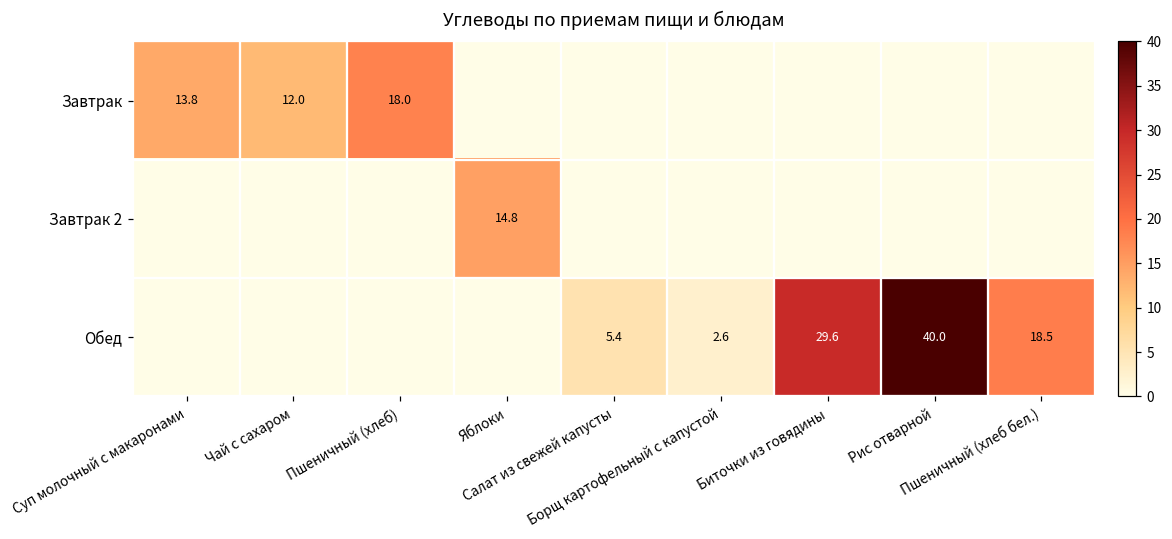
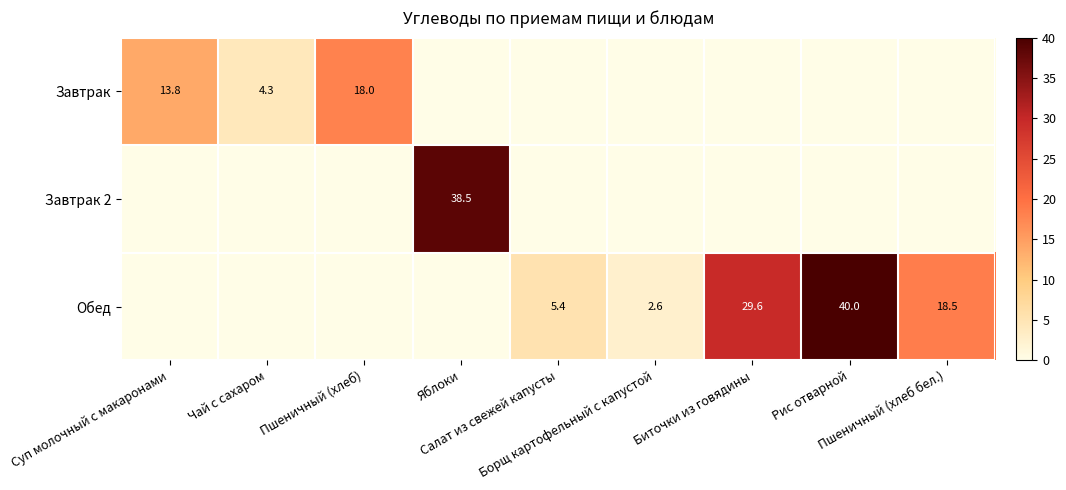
  {
    "Завтрак": {
      "Суп молочный с макаронами": 13.8,
-     "Чай с сахаром": 12.0,
+     "Чай с сахаром": 4.3,
      "Пшеничный (хлеб)": 18.0
    },
    "Завтрак 2": {
-     "Яблоки": 14.8
+     "Яблоки": 38.5
    },
    "Обед": {
      "Салат из свежей капусты": 5.4,
      "Борщ картофельный с капустой": 2.6,
      "Биточки из говядины": 29.6,
      "Рис отварной": 40.0,
      "Пшеничный (хлеб бел.)": 18.5
    }
  }
